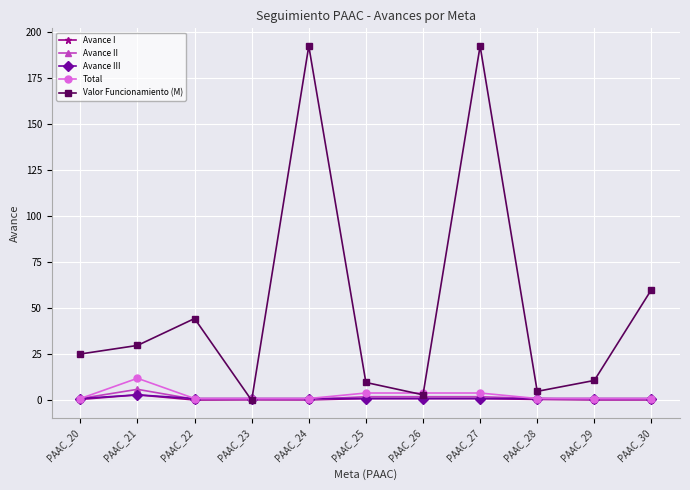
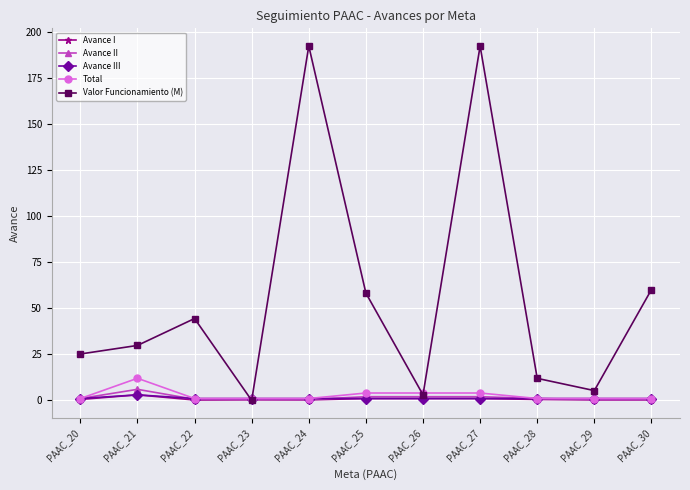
  {
    "Valor Funcionamiento (M)": {
      "PAAC_20": 25,
      "PAAC_21": 30,
      "PAAC_22": 44,
      "PAAC_24": 192,
-     "PAAC_25": 10,
+     "PAAC_25": 58,
      "PAAC_27": 192,
-     "PAAC_28": 5,
-     "PAAC_29": 11,
+     "PAAC_28": 12,
+     "PAAC_29": 5,
      "PAAC_30": 60
    }
  }
